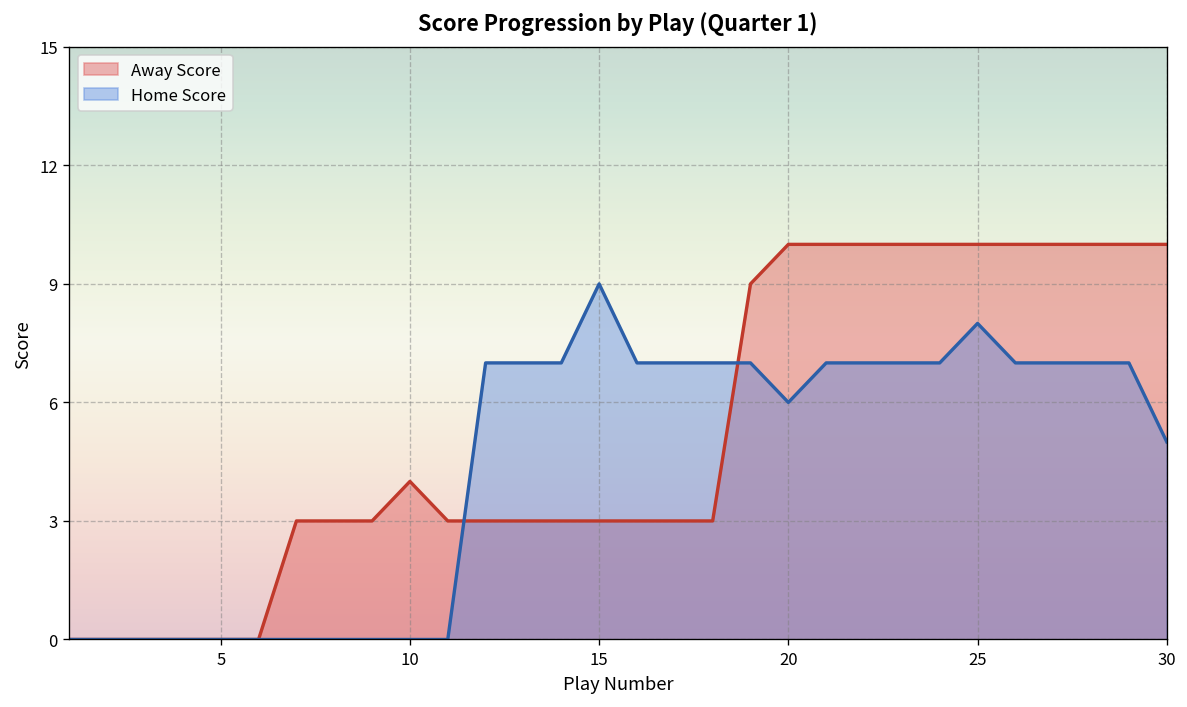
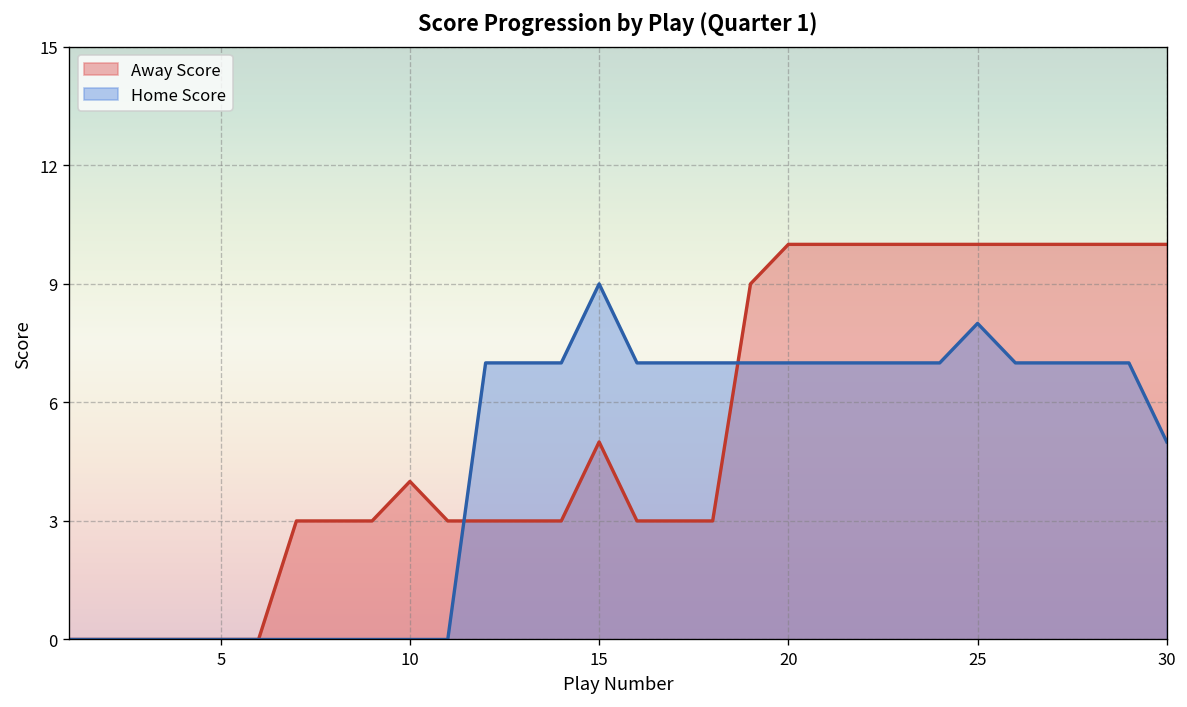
  {
    "Away Score": {
      "10": 4,
-     "15": 3,
+     "15": 5,
      "20": 10,
      "25": 10,
      "30": 10
    },
    "Home Score": {
      "10": 0,
      "15": 9,
-     "20": 6,
+     "20": 7,
      "25": 8,
      "30": 5
    }
  }
